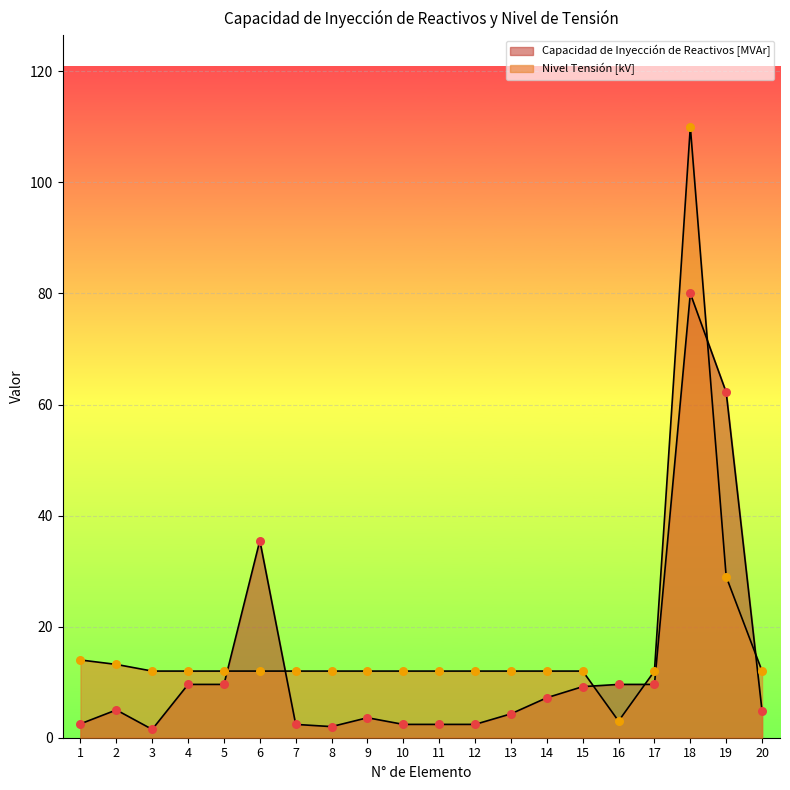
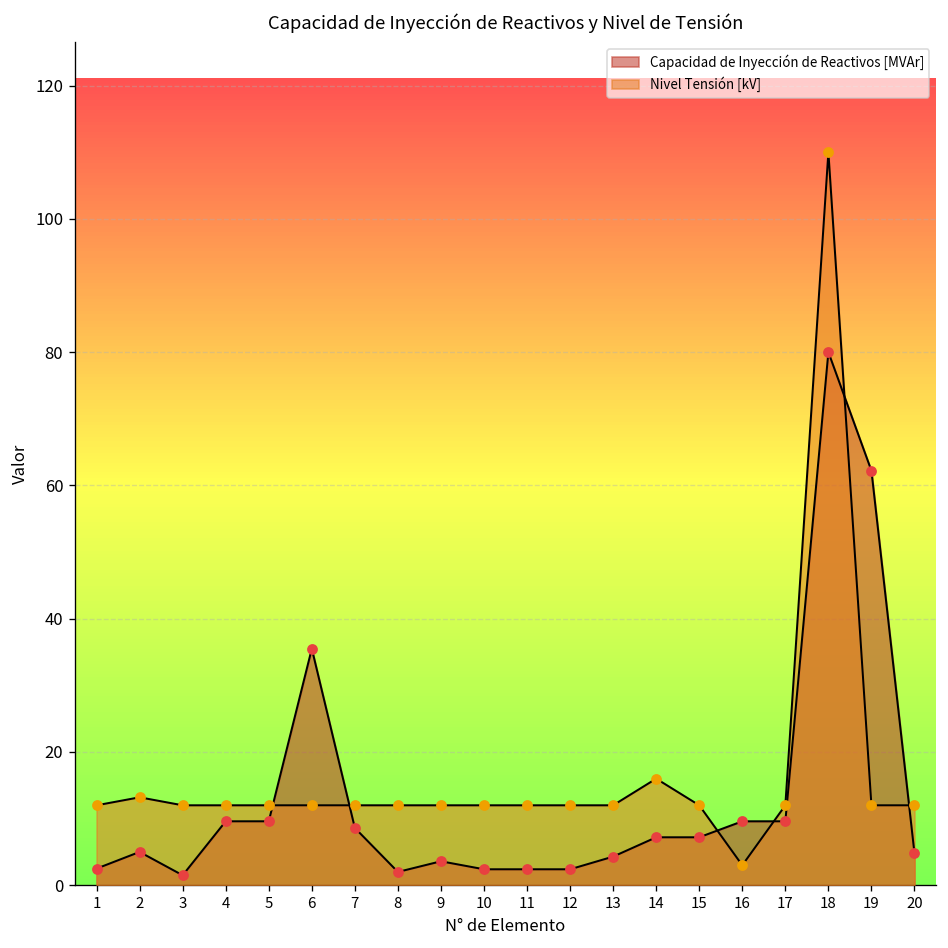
  {
    "Capacidad de Inyección de Reactivos [MVAr]": {
      "1": 3,
      "2": 5,
      "3": 2,
      "4": 10,
      "5": 10,
      "6": 36,
-     "7": 2,
+     "7": 9,
      "8": 2,
      "9": 4,
      "10": 2,
      "11": 2,
      "12": 2,
      "13": 4,
      "14": 7,
-     "15": 9,
+     "15": 7,
      "16": 10,
      "17": 10,
      "18": 80,
      "19": 62,
      "20": 5
    },
    "Nivel Tensión [kV]": {
-     "1": 14,
+     "1": 12,
      "2": 13,
      "3": 12,
      "4": 12,
      "5": 12,
      "6": 12,
      "7": 12,
      "8": 12,
      "9": 12,
      "10": 12,
      "11": 12,
      "12": 12,
      "13": 12,
-     "14": 12,
+     "14": 16,
      "15": 12,
      "16": 3,
      "17": 12,
      "18": 110,
-     "19": 29,
+     "19": 12,
      "20": 12
    }
  }
